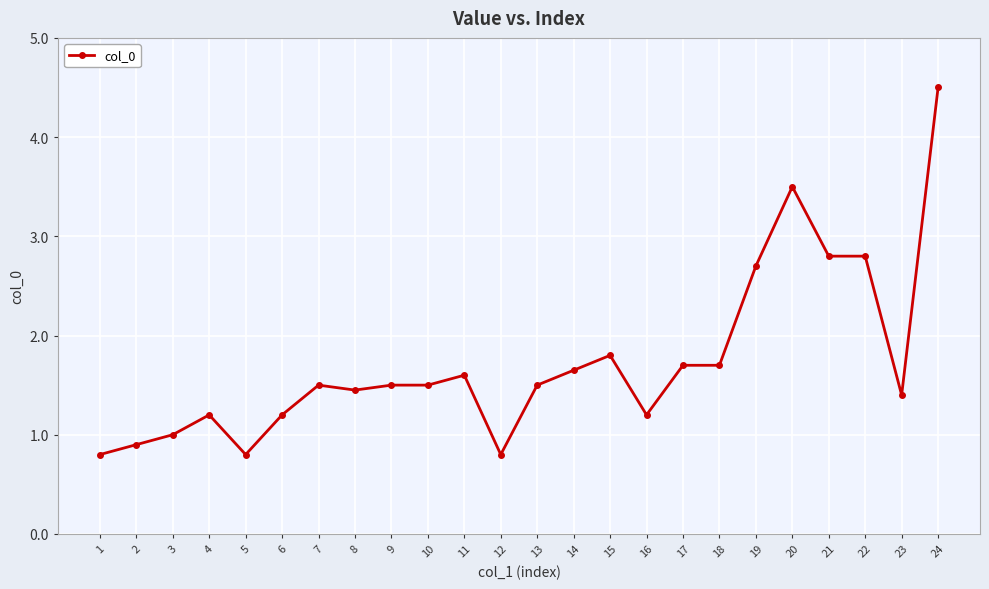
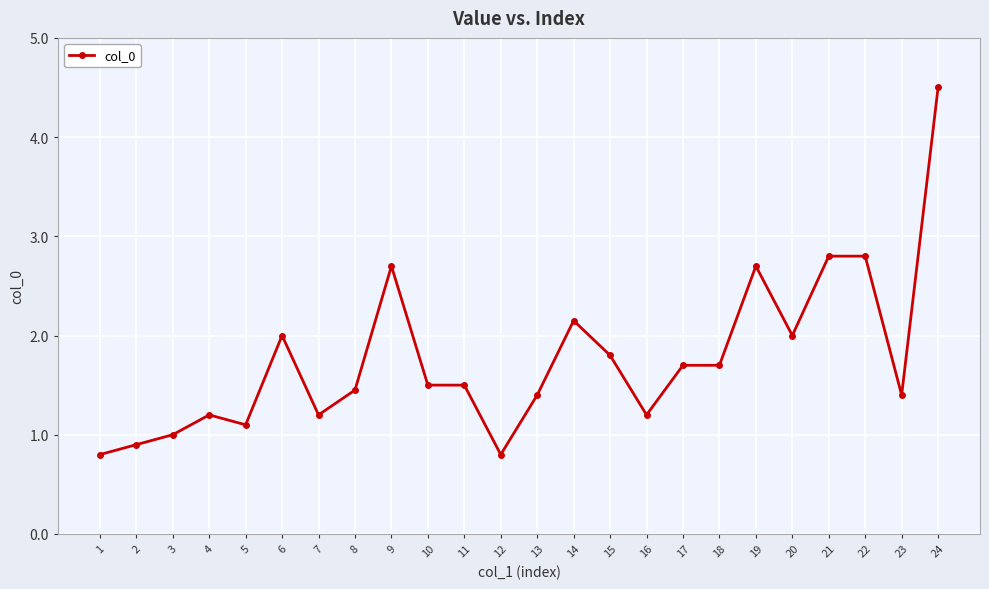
  {
    "1": 0.8,
    "2": 0.9,
    "3": 1.0,
    "4": 1.2,
-   "5": 0.8,
-   "6": 1.2,
-   "7": 1.5,
+   "5": 1.1,
+   "6": 2.0,
+   "7": 1.2,
    "8": 1.5,
-   "9": 1.5,
+   "9": 2.7,
    "10": 1.5,
-   "11": 1.6,
+   "11": 1.5,
    "12": 0.8,
-   "13": 1.5,
-   "14": 1.7,
+   "13": 1.4,
+   "14": 2.2,
    "15": 1.8,
    "16": 1.2,
    "17": 1.7,
    "18": 1.7,
    "19": 2.7,
-   "20": 3.5,
+   "20": 2.0,
    "21": 2.8,
    "22": 2.8,
    "23": 1.4,
    "24": 4.5
  }
